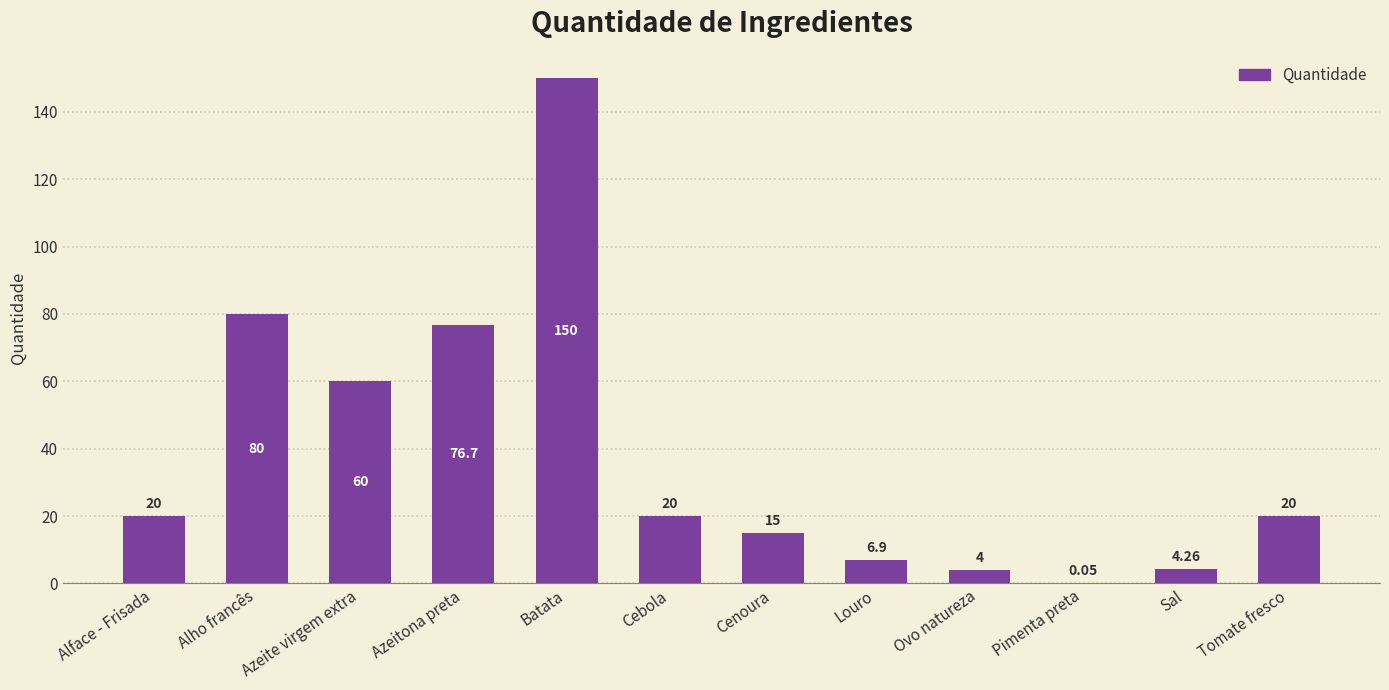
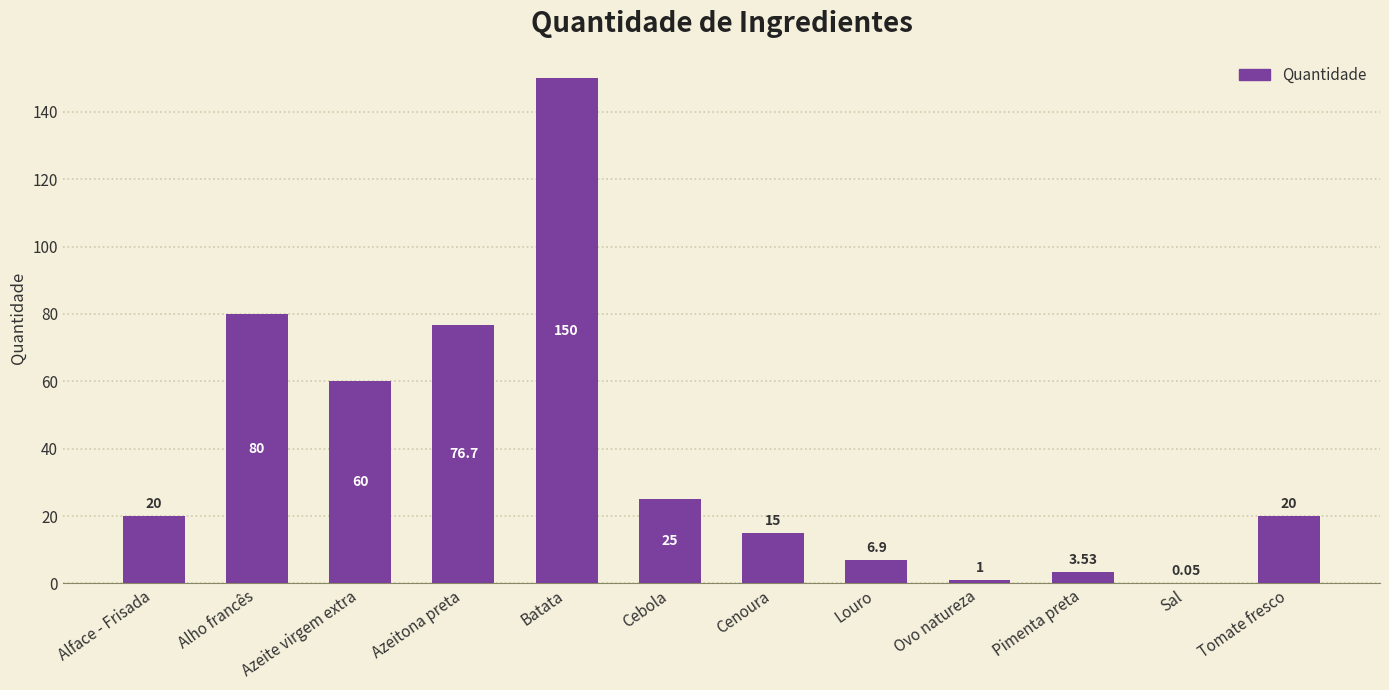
  {
    "Alface - Frisada": 20,
    "Alho francês": 80,
    "Azeite virgem extra": 60,
    "Azeitona preta": 76.7,
    "Batata": 150,
-   "Cebola": 20,
+   "Cebola": 25,
    "Cenoura": 15,
    "Louro": 6.9,
-   "Ovo natureza": 4,
-   "Pimenta preta": 0.05,
-   "Sal": 4.26,
+   "Ovo natureza": 1,
+   "Pimenta preta": 3.53,
+   "Sal": 0.05,
    "Tomate fresco": 20
  }
